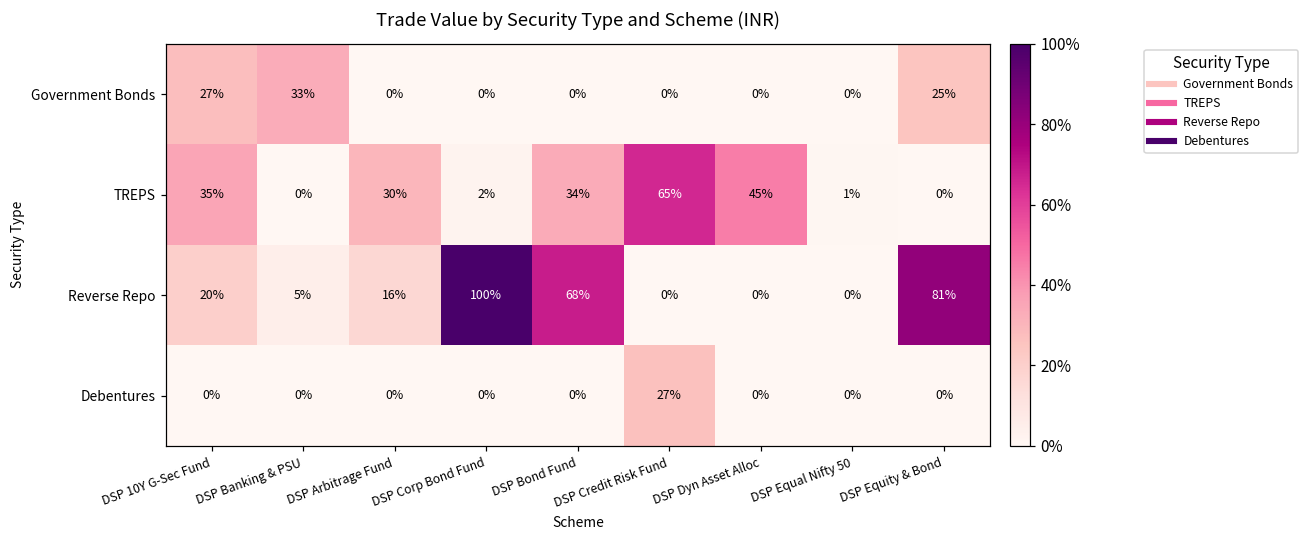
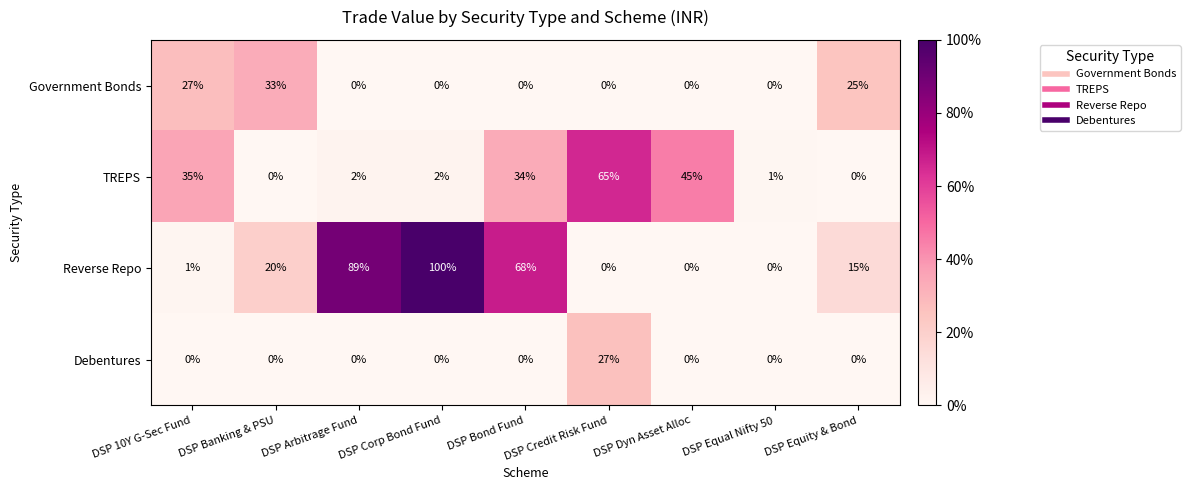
  {
    "Government Bonds": {
      "DSP 10Y G-Sec Fund": "27%",
      "DSP Banking & PSU": "33%",
      "DSP Arbitrage Fund": "0%",
      "DSP Corp Bond Fund": "0%",
      "DSP Bond Fund": "0%",
      "DSP Credit Risk Fund": "0%",
      "DSP Dyn Asset Alloc": "0%",
      "DSP Equal Nifty 50": "0%",
      "DSP Equity & Bond": "25%"
    },
    "TREPS": {
      "DSP 10Y G-Sec Fund": "35%",
      "DSP Banking & PSU": "0%",
-     "DSP Arbitrage Fund": "30%",
+     "DSP Arbitrage Fund": "2%",
      "DSP Corp Bond Fund": "2%",
      "DSP Bond Fund": "34%",
      "DSP Credit Risk Fund": "65%",
      "DSP Dyn Asset Alloc": "45%",
      "DSP Equal Nifty 50": "1%",
      "DSP Equity & Bond": "0%"
    },
    "Reverse Repo": {
-     "DSP 10Y G-Sec Fund": "20%",
-     "DSP Banking & PSU": "5%",
-     "DSP Arbitrage Fund": "16%",
+     "DSP 10Y G-Sec Fund": "1%",
+     "DSP Banking & PSU": "20%",
+     "DSP Arbitrage Fund": "89%",
      "DSP Corp Bond Fund": "100%",
      "DSP Bond Fund": "68%",
      "DSP Credit Risk Fund": "0%",
      "DSP Dyn Asset Alloc": "0%",
      "DSP Equal Nifty 50": "0%",
-     "DSP Equity & Bond": "81%"
+     "DSP Equity & Bond": "15%"
    },
    "Debentures": {
      "DSP 10Y G-Sec Fund": "0%",
      "DSP Banking & PSU": "0%",
      "DSP Arbitrage Fund": "0%",
      "DSP Corp Bond Fund": "0%",
      "DSP Bond Fund": "0%",
      "DSP Credit Risk Fund": "27%",
      "DSP Dyn Asset Alloc": "0%",
      "DSP Equal Nifty 50": "0%",
      "DSP Equity & Bond": "0%"
    }
  }
